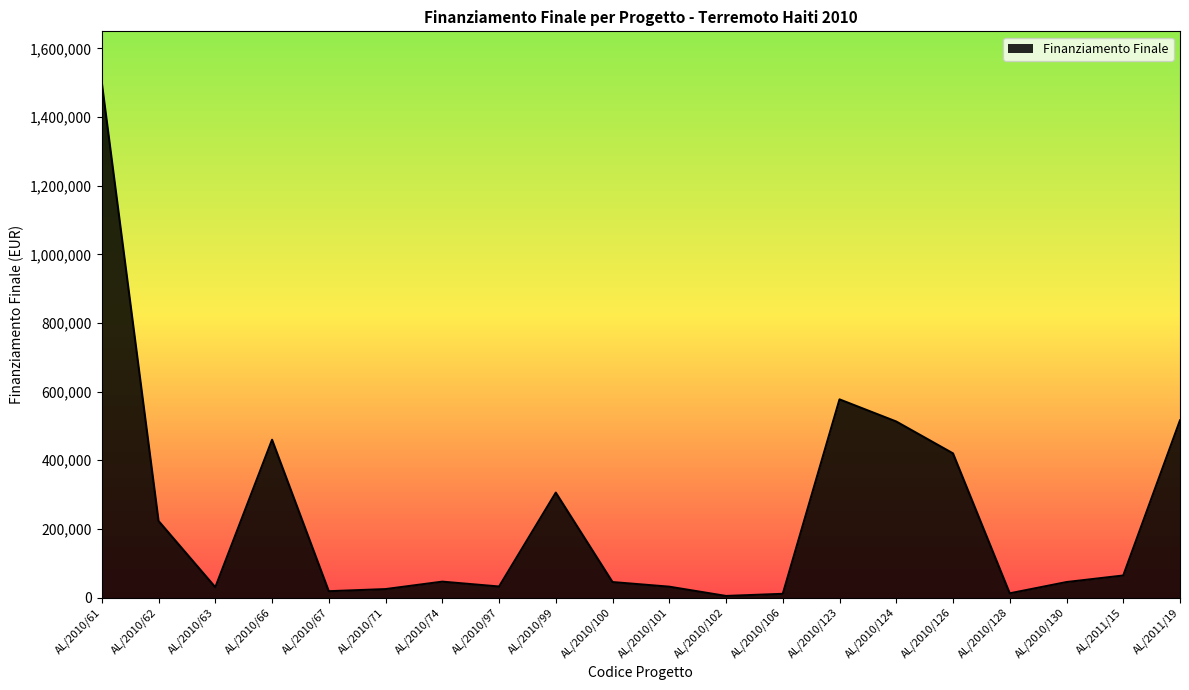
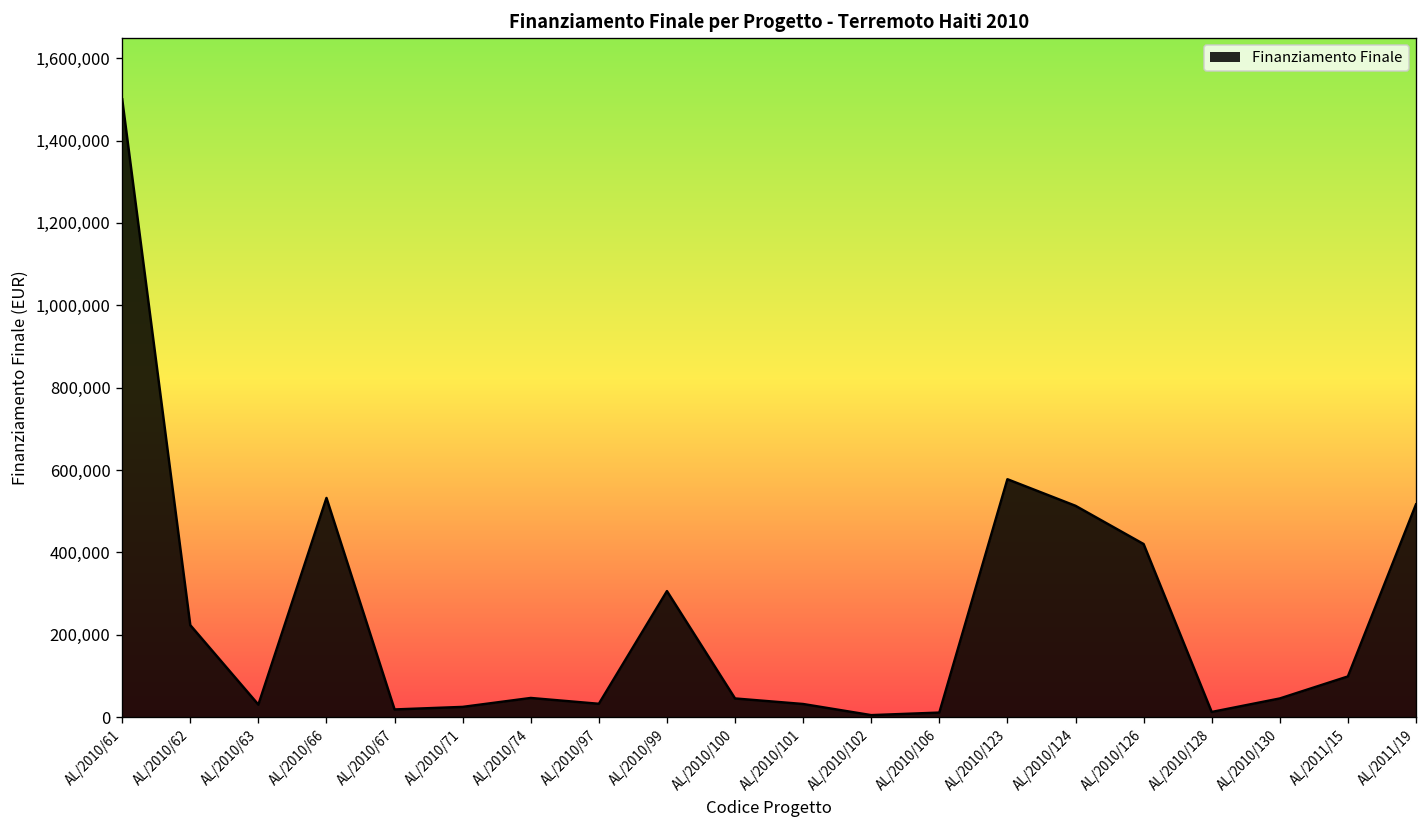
  {
    "AL/2010/61": "1,500,000",
    "AL/2010/62": "220,000",
    "AL/2010/63": "30,000",
-   "AL/2010/66": "460,000",
+   "AL/2010/66": "530,000",
    "AL/2010/67": "20,000",
    "AL/2010/71": "20,000",
    "AL/2010/74": "50,000",
    "AL/2010/97": "30,000",
    "AL/2010/99": "310,000",
    "AL/2010/100": "50,000",
    "AL/2010/101": "30,000",
    "AL/2010/102": "0",
    "AL/2010/106": "10,000",
    "AL/2010/123": "580,000",
    "AL/2010/124": "510,000",
    "AL/2010/126": "420,000",
    "AL/2010/128": "10,000",
    "AL/2010/130": "50,000",
-   "AL/2011/15": "60,000",
+   "AL/2011/15": "100,000",
    "AL/2011/19": "520,000"
  }
